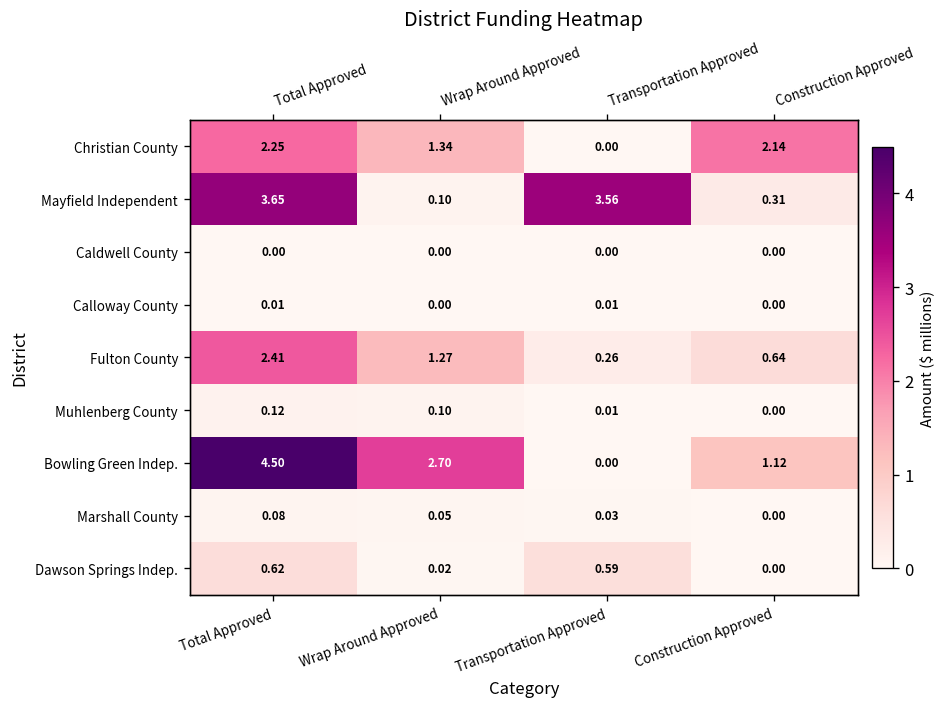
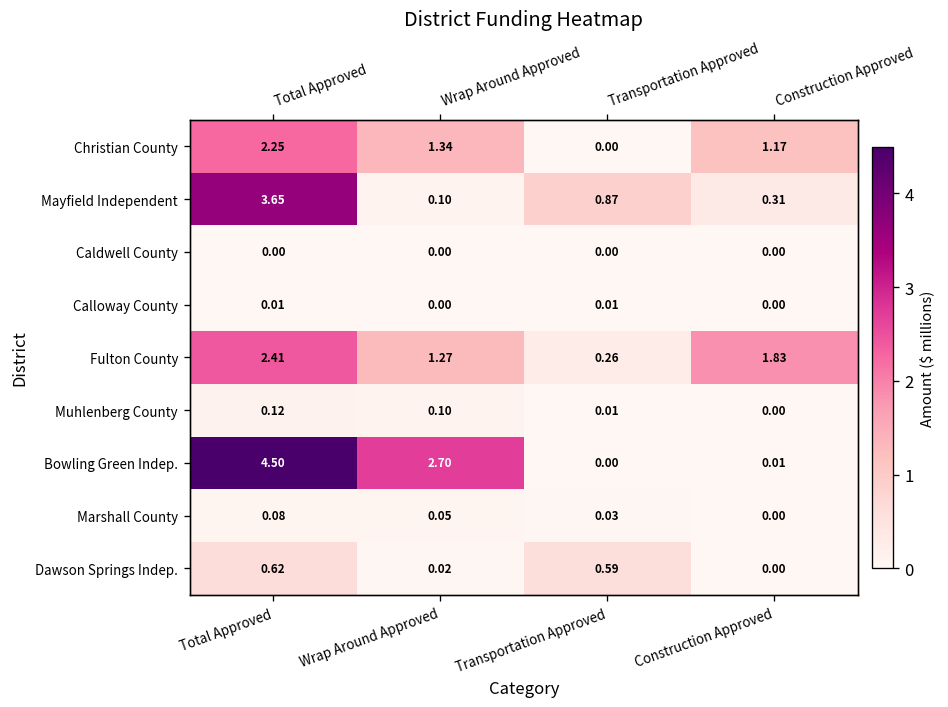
  {
    "Christian County": {
      "Total Approved": 2.25,
      "Wrap Around Approved": 1.34,
      "Transportation Approved": 0.00,
-     "Construction Approved": 2.14
+     "Construction Approved": 1.17
    },
    "Mayfield Independent": {
      "Total Approved": 3.65,
      "Wrap Around Approved": 0.10,
-     "Transportation Approved": 3.56,
+     "Transportation Approved": 0.87,
      "Construction Approved": 0.31
    },
    "Caldwell County": {
      "Total Approved": 0.00,
      "Wrap Around Approved": 0.00,
      "Transportation Approved": 0.00,
      "Construction Approved": 0.00
    },
    "Calloway County": {
      "Total Approved": 0.01,
      "Wrap Around Approved": 0.00,
      "Transportation Approved": 0.01,
      "Construction Approved": 0.00
    },
    "Fulton County": {
      "Total Approved": 2.41,
      "Wrap Around Approved": 1.27,
      "Transportation Approved": 0.26,
-     "Construction Approved": 0.64
+     "Construction Approved": 1.83
    },
    "Muhlenberg County": {
      "Total Approved": 0.12,
      "Wrap Around Approved": 0.10,
      "Transportation Approved": 0.01,
      "Construction Approved": 0.00
    },
    "Bowling Green Indep.": {
      "Total Approved": 4.50,
      "Wrap Around Approved": 2.70,
      "Transportation Approved": 0.00,
-     "Construction Approved": 1.12
+     "Construction Approved": 0.01
    },
    "Marshall County": {
      "Total Approved": 0.08,
      "Wrap Around Approved": 0.05,
      "Transportation Approved": 0.03,
      "Construction Approved": 0.00
    },
    "Dawson Springs Indep.": {
      "Total Approved": 0.62,
      "Wrap Around Approved": 0.02,
      "Transportation Approved": 0.59,
      "Construction Approved": 0.00
    }
  }
